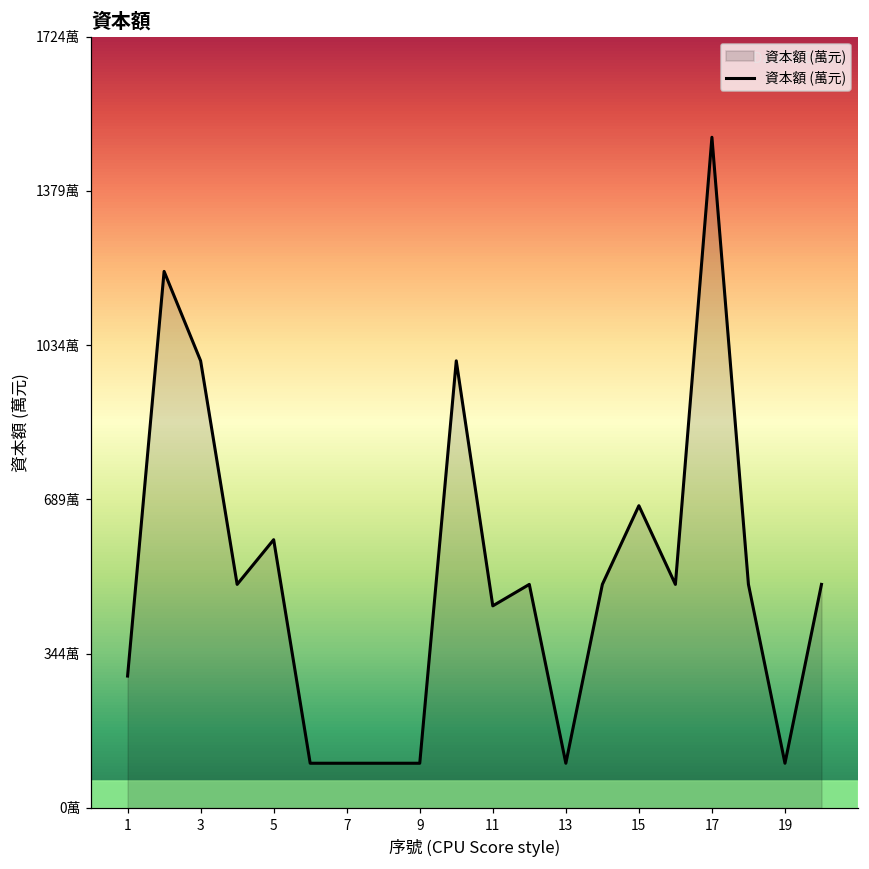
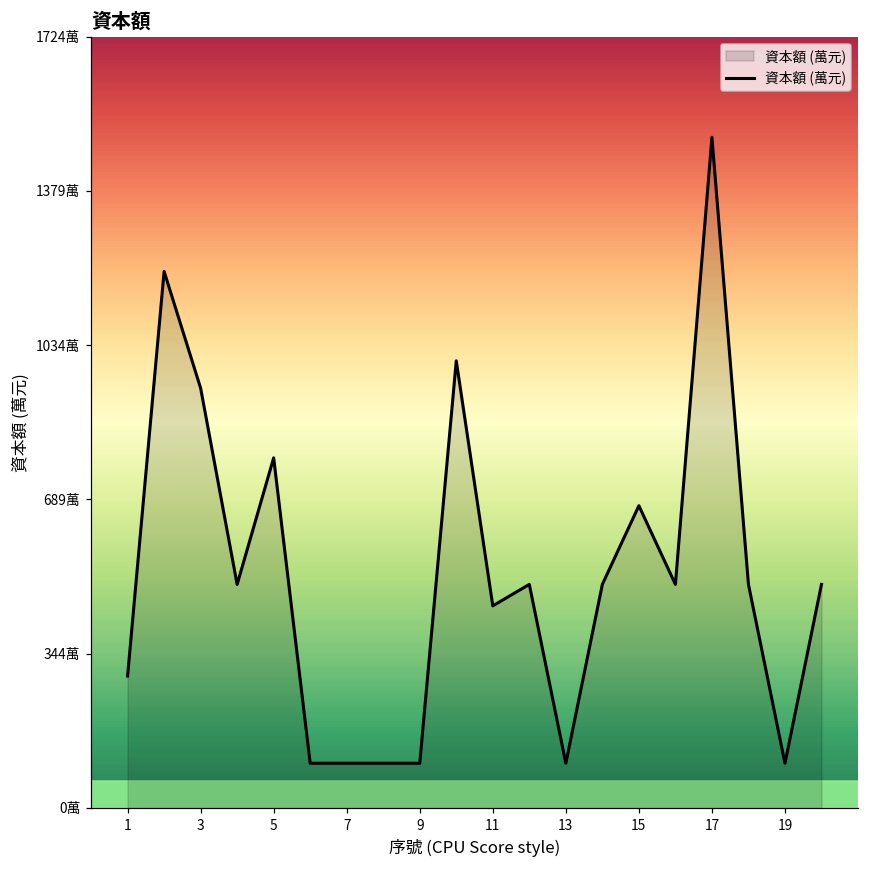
  {
    "1": "290萬",
-   "3": "1000萬",
-   "5": "600萬",
+   "3": "940萬",
+   "5": "780萬",
    "7": "100萬",
    "9": "100萬",
    "11": "450萬",
    "13": "100萬",
    "15": "680萬",
    "17": "1500萬",
    "19": "100萬"
  }
